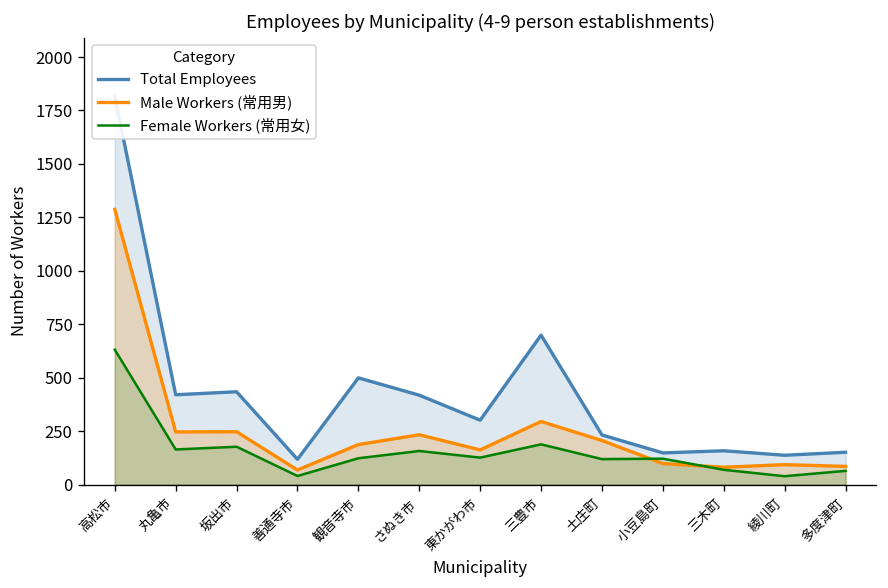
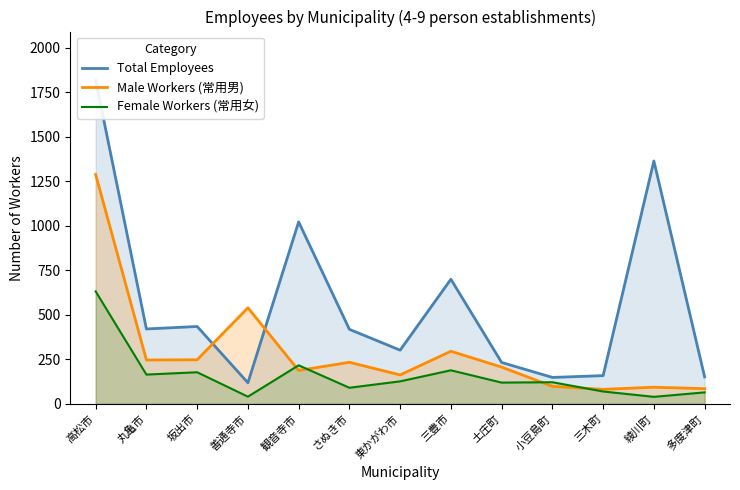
  {
    "Total Employees": {
      "丸亀市": 420,
      "坂出市": 430,
      "善通寺市": 120,
-     "観音寺市": 500,
+     "観音寺市": 1020,
      "さぬき市": 420,
      "東かがわ市": 300,
      "三豊市": 700,
      "土庄町": 230,
      "小豆島町": 150,
      "三木町": 160,
-     "綾川町": 140,
+     "綾川町": 1360,
      "多度津町": 150
    },
    "Male Workers (常用男)": {
      "高松市": 1290,
      "丸亀市": 250,
      "坂出市": 250,
-     "善通寺市": 70,
+     "善通寺市": 540,
      "観音寺市": 190,
      "さぬき市": 230,
      "東かがわ市": 160,
      "三豊市": 300,
      "土庄町": 210,
      "小豆島町": 100,
      "綾川町": 90,
      "多度津町": 90
    },
    "Female Workers (常用女)": {
      "高松市": 630,
      "丸亀市": 160,
      "坂出市": 180,
      "善通寺市": 40,
-     "観音寺市": 120,
-     "さぬき市": 160,
+     "観音寺市": 220,
+     "さぬき市": 90,
      "東かがわ市": 130,
      "三豊市": 190,
      "土庄町": 120,
      "小豆島町": 120,
      "綾川町": 40,
      "多度津町": 60
    }
  }
